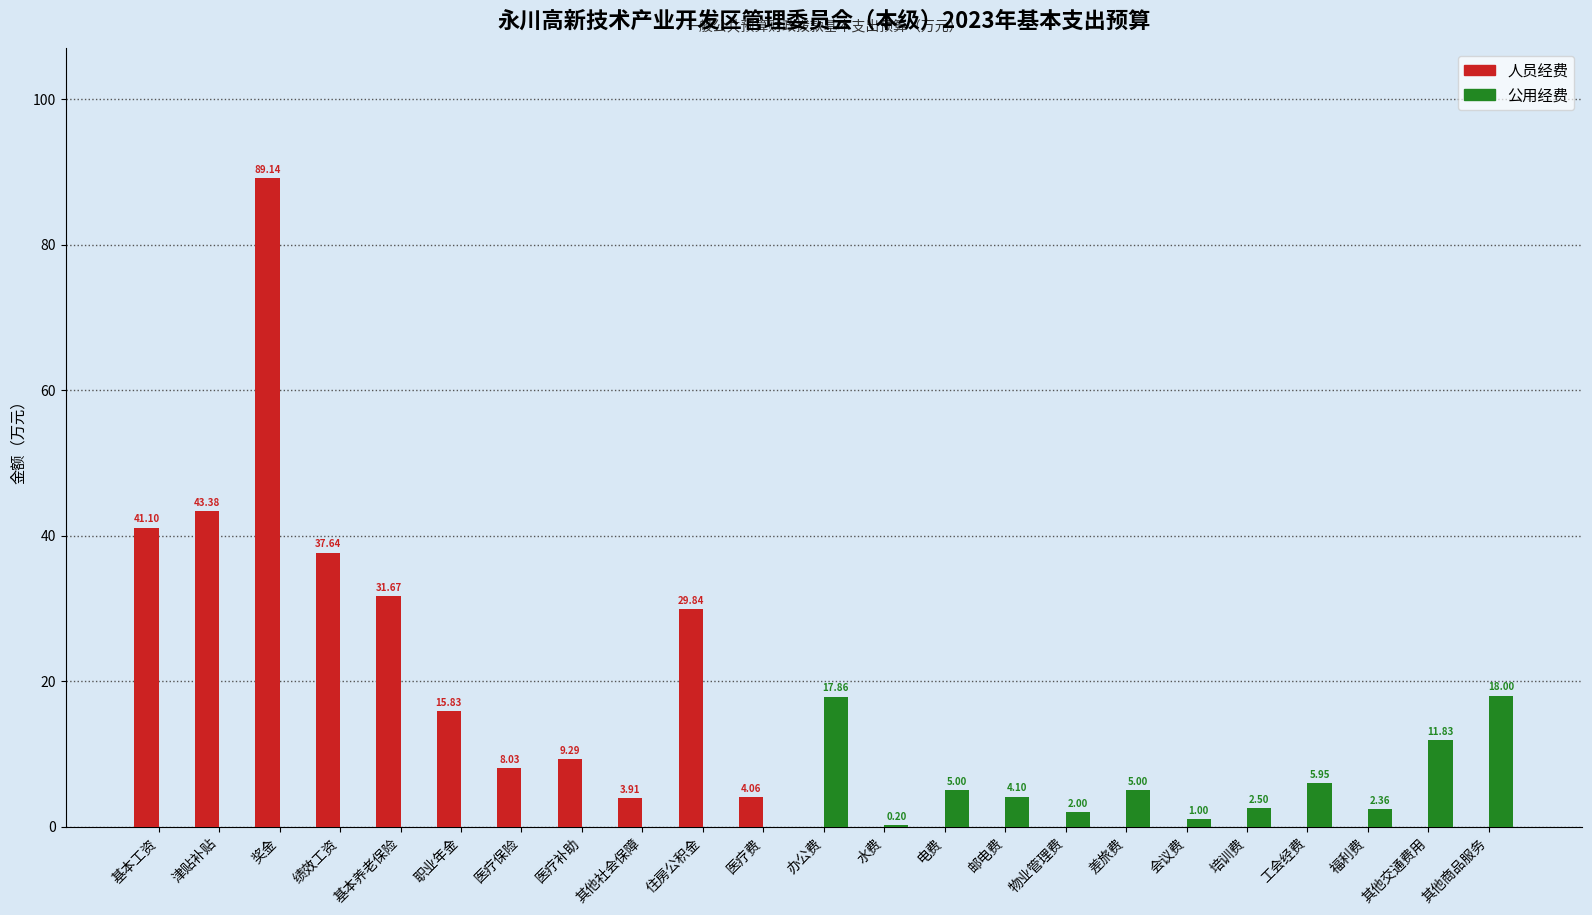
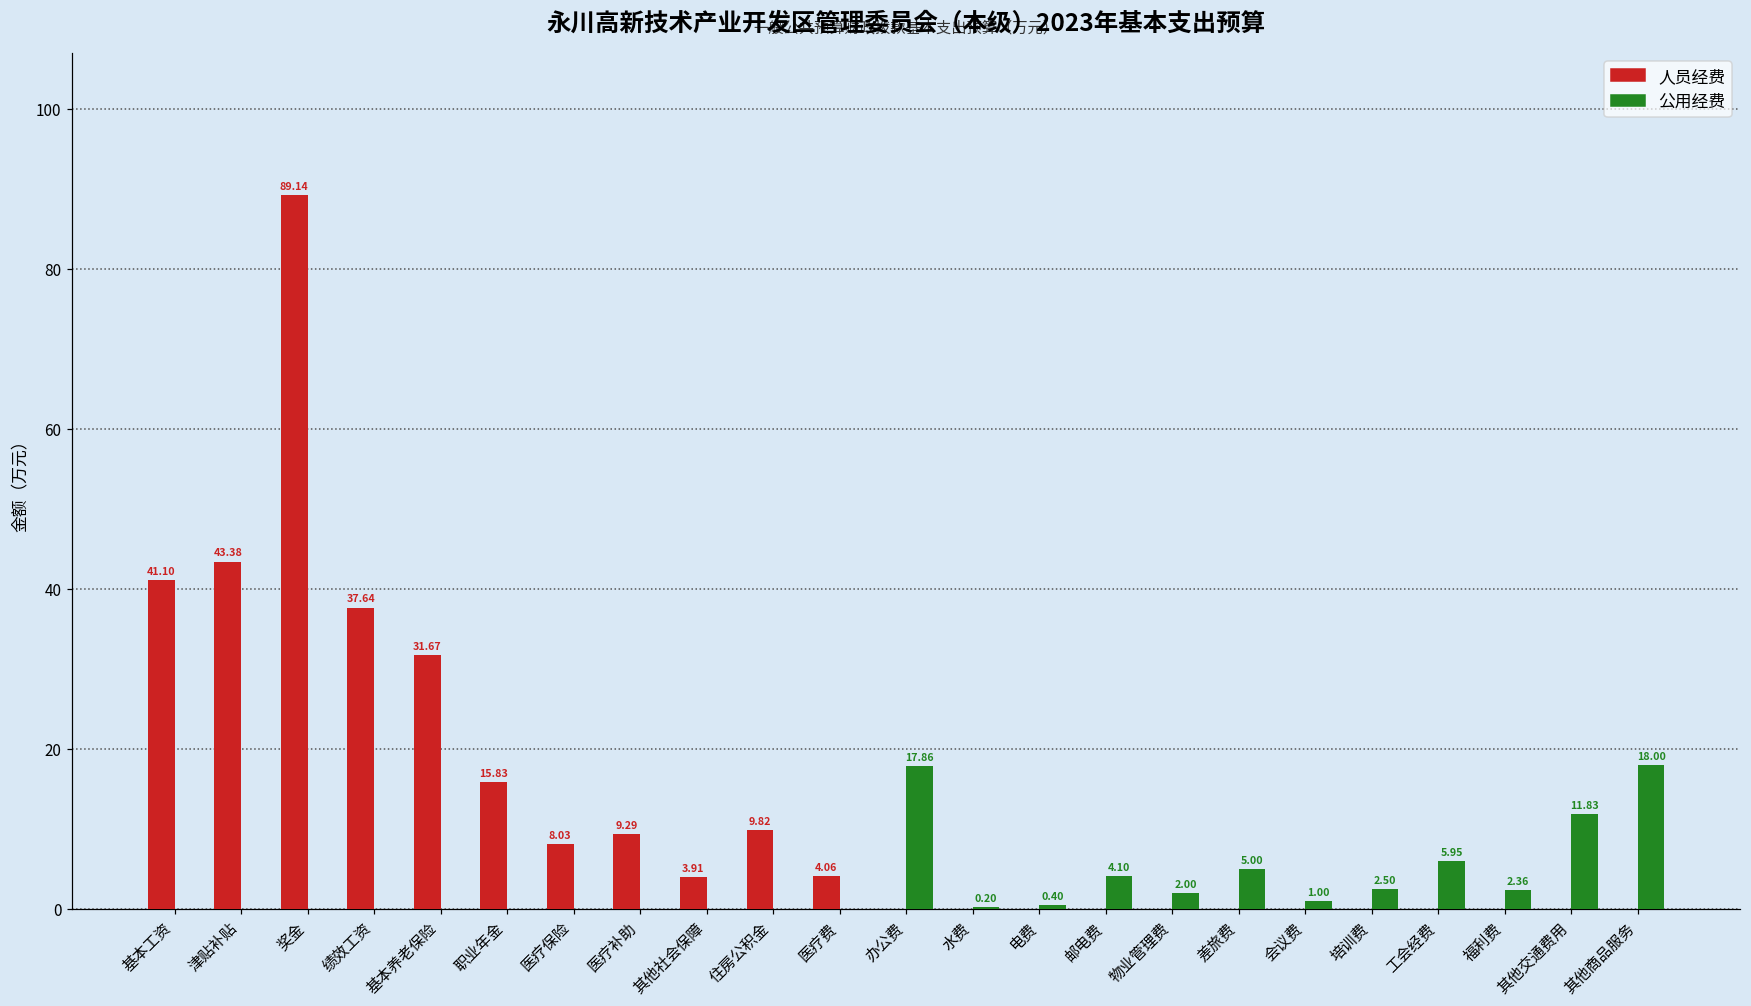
  {
    "人员经费": {
      "基本工资": 41.10,
      "津贴补贴": 43.38,
      "奖金": 89.14,
      "绩效工资": 37.64,
      "基本养老保险": 31.67,
      "职业年金": 15.83,
      "医疗保险": 8.03,
      "医疗补助": 9.29,
      "其他社会保障": 3.91,
-     "住房公积金": 29.84,
+     "住房公积金": 9.82,
      "医疗费": 4.06
    },
    "公用经费": {
      "办公费": 17.86,
      "水费": 0.20,
-     "电费": 5.00,
+     "电费": 0.40,
      "邮电费": 4.10,
      "物业管理费": 2.00,
      "差旅费": 5.00,
      "会议费": 1.00,
      "培训费": 2.50,
      "工会经费": 5.95,
      "福利费": 2.36,
      "其他交通费用": 11.83,
      "其他商品服务": 18.00
    }
  }
